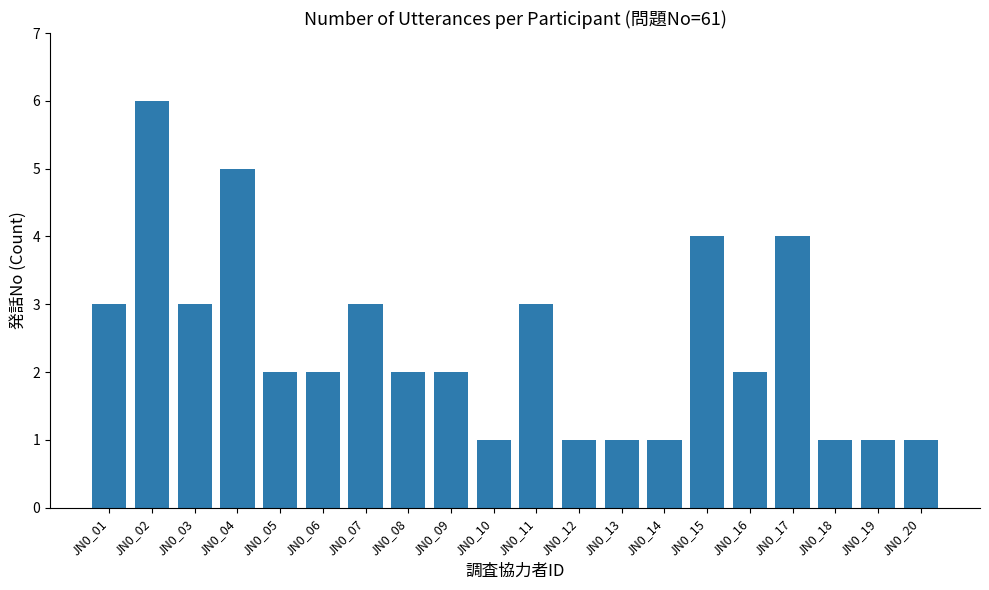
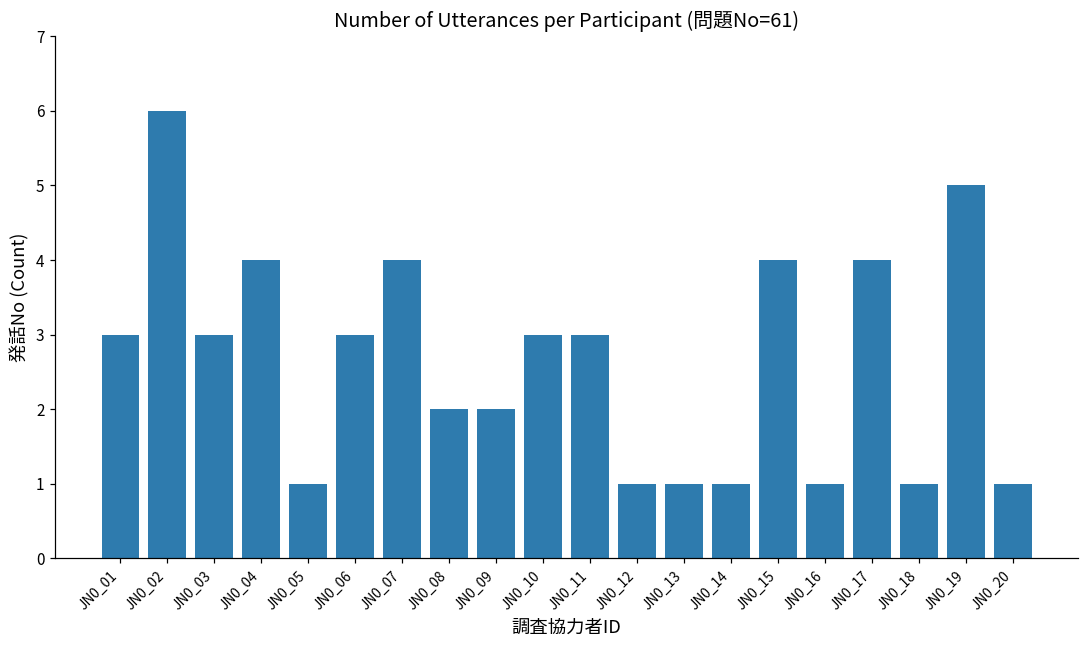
  {
    "JN0_01": 3,
    "JN0_02": 6,
    "JN0_03": 3,
-   "JN0_04": 5,
-   "JN0_05": 2,
-   "JN0_06": 2,
-   "JN0_07": 3,
+   "JN0_04": 4,
+   "JN0_05": 1,
+   "JN0_06": 3,
+   "JN0_07": 4,
    "JN0_08": 2,
    "JN0_09": 2,
-   "JN0_10": 1,
+   "JN0_10": 3,
    "JN0_11": 3,
    "JN0_12": 1,
    "JN0_13": 1,
    "JN0_14": 1,
    "JN0_15": 4,
-   "JN0_16": 2,
+   "JN0_16": 1,
    "JN0_17": 4,
    "JN0_18": 1,
-   "JN0_19": 1,
+   "JN0_19": 5,
    "JN0_20": 1
  }
